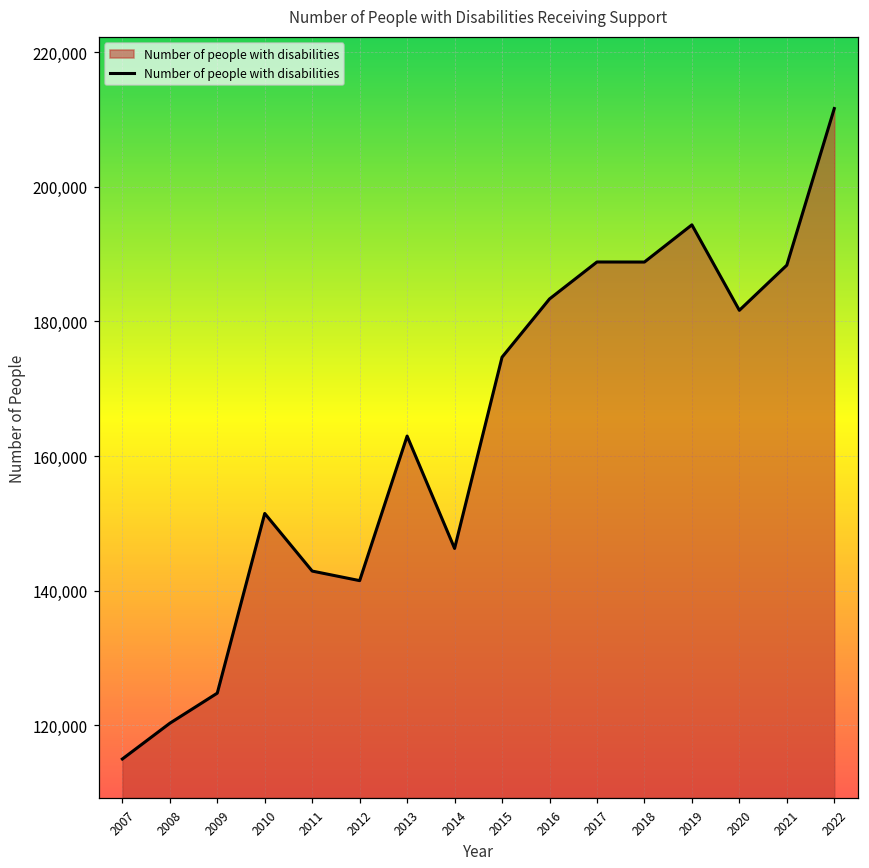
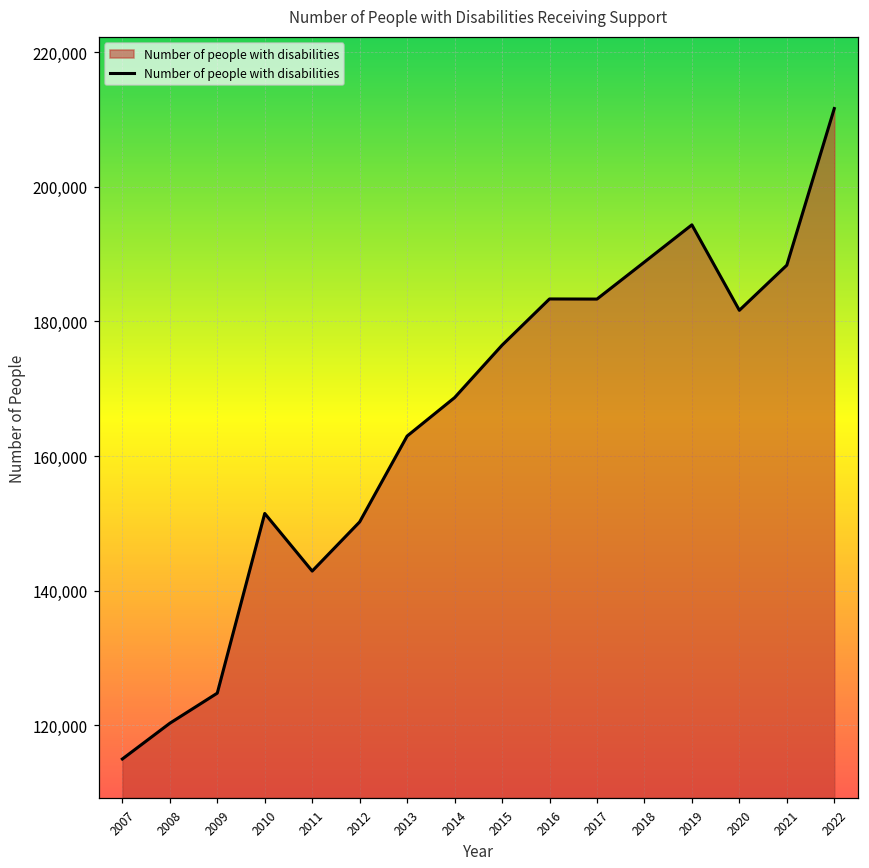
  {
    "2007": "115,000",
    "2008": "120,000",
    "2009": "125,000",
    "2010": "151,000",
    "2011": "143,000",
-   "2012": "141,000",
+   "2012": "150,000",
    "2013": "163,000",
-   "2014": "146,000",
-   "2015": "175,000",
+   "2014": "169,000",
+   "2015": "176,000",
    "2016": "183,000",
-   "2017": "189,000",
+   "2017": "183,000",
    "2018": "189,000",
    "2019": "194,000",
    "2020": "182,000",
    "2021": "188,000",
    "2022": "212,000"
  }
